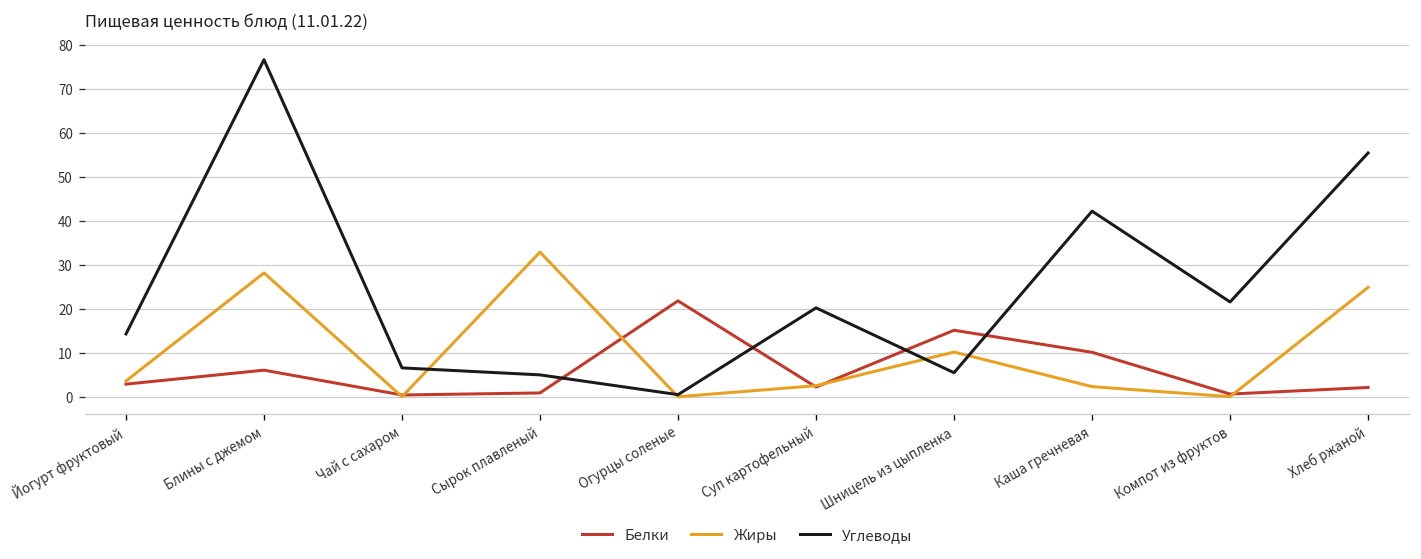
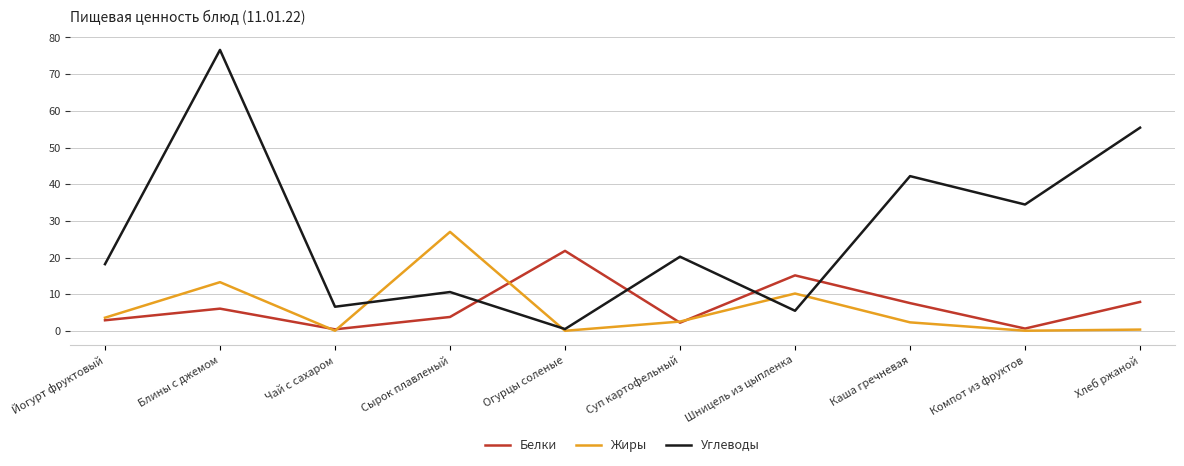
  {
    "Белки": {
      "Блины с джемом": 6,
-     "Сырок плавленый": 1,
+     "Сырок плавленый": 4,
      "Огурцы соленые": 22,
      "Шницель из цыпленка": 15,
-     "Каша гречневая": 10,
-     "Хлеб ржаной": 2
+     "Каша гречневая": 8,
+     "Хлеб ржаной": 8
    },
    "Жиры": {
-     "Блины с джемом": 28,
-     "Сырок плавленый": 33,
+     "Блины с джемом": 13,
+     "Сырок плавленый": 27,
      "Шницель из цыпленка": 10,
      "Каша гречневая": 2,
-     "Хлеб ржаной": 25
+     "Хлеб ржаной": 0
    },
    "Углеводы": {
-     "Йогурт фруктовый": 14,
+     "Йогурт фруктовый": 18,
      "Блины с джемом": 77,
      "Чай с сахаром": 7,
-     "Сырок плавленый": 5,
+     "Сырок плавленый": 11,
      "Суп картофельный": 20,
      "Шницель из цыпленка": 5,
      "Каша гречневая": 42,
-     "Компот из фруктов": 22,
+     "Компот из фруктов": 34,
      "Хлеб ржаной": 55
    }
  }
